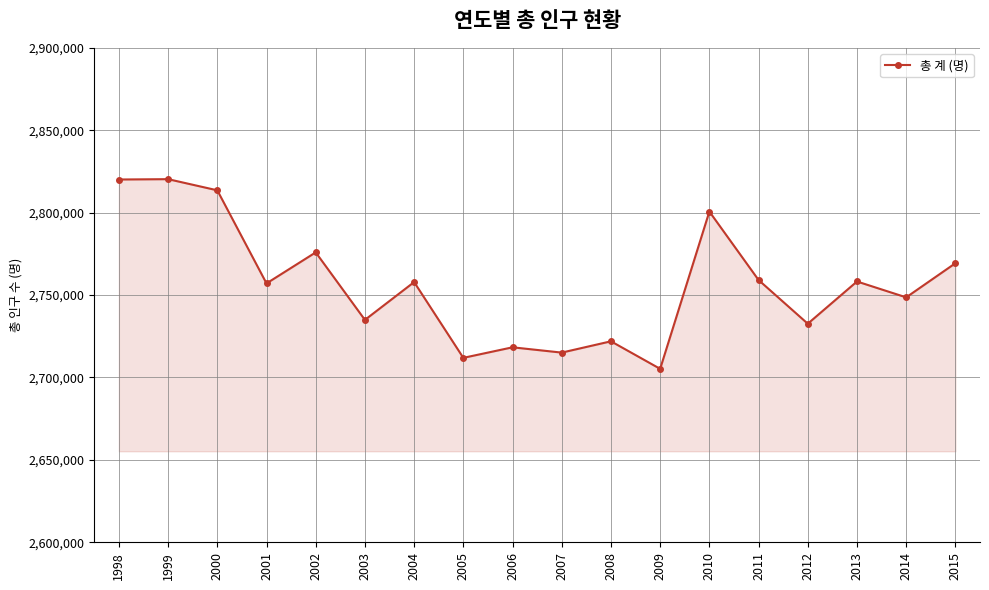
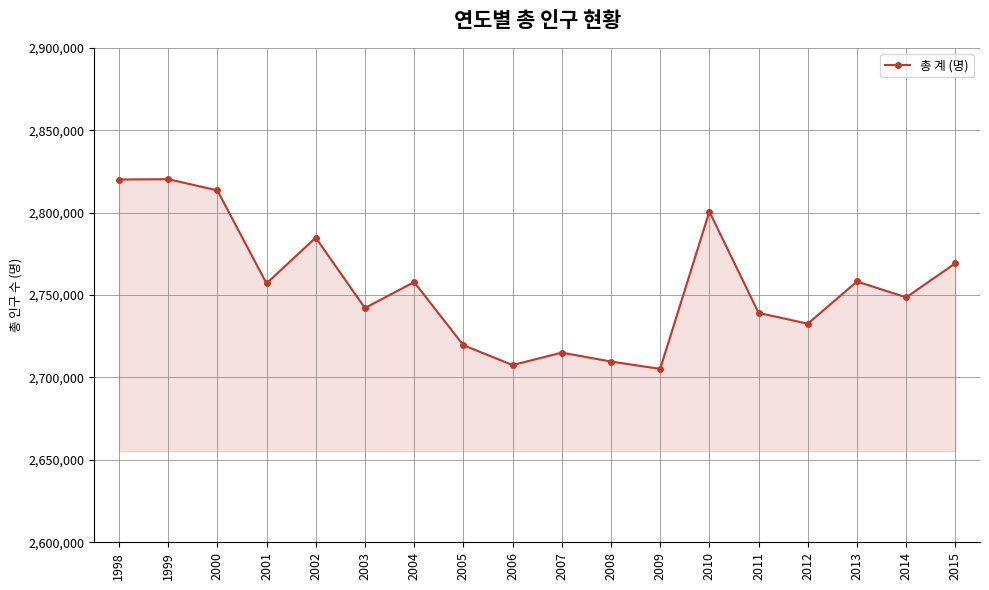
  {
    "1998": "2,820,000",
    "1999": "2,820,000",
    "2000": "2,814,000",
    "2001": "2,757,000",
-   "2002": "2,776,000",
-   "2003": "2,735,000",
+   "2002": "2,785,000",
+   "2003": "2,742,000",
    "2004": "2,758,000",
-   "2005": "2,712,000",
-   "2006": "2,718,000",
+   "2005": "2,720,000",
+   "2006": "2,708,000",
    "2007": "2,715,000",
-   "2008": "2,722,000",
+   "2008": "2,710,000",
    "2009": "2,705,000",
    "2010": "2,801,000",
-   "2011": "2,759,000",
+   "2011": "2,739,000",
    "2012": "2,733,000",
    "2013": "2,758,000",
    "2014": "2,749,000",
    "2015": "2,769,000"
  }
